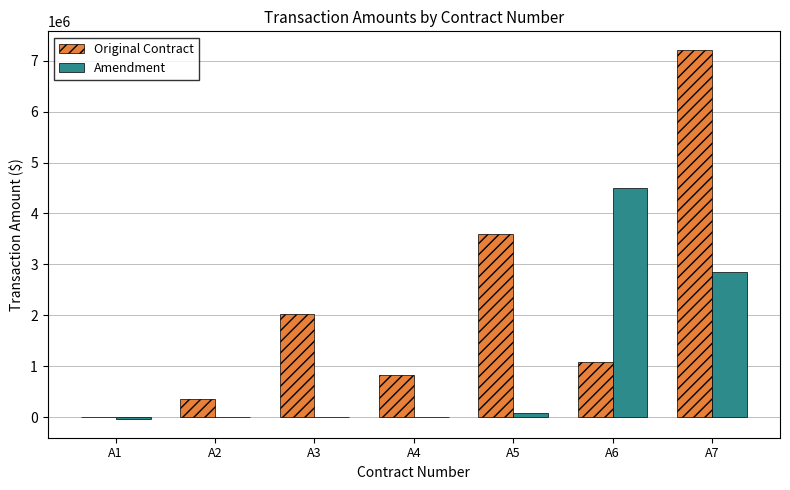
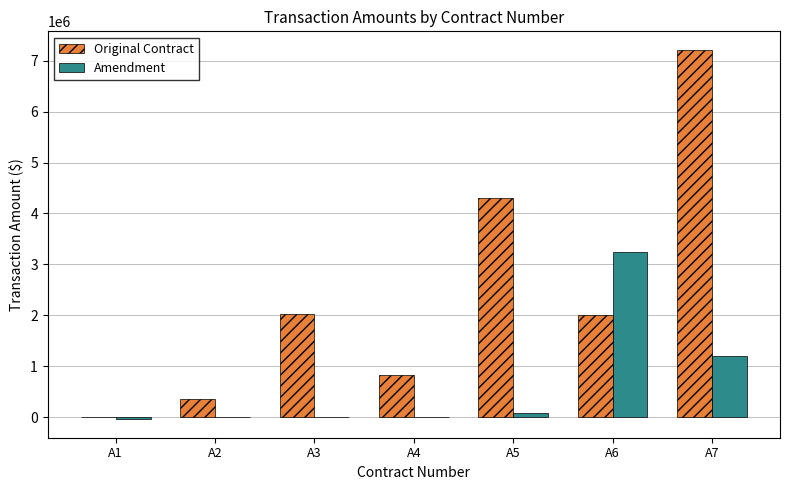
  {
    "Original Contract": {
      "A1": 0,
      "A2": 400000,
      "A3": 2000000,
      "A4": 800000,
-     "A5": 3600000,
-     "A6": 1100000,
+     "A5": 4300000,
+     "A6": 2000000,
      "A7": 7200000
    },
    "Amendment": {
      "A3": 0,
      "A4": 0,
      "A5": 100000,
-     "A6": 4500000,
-     "A7": 2900000
+     "A6": 3200000,
+     "A7": 1200000
    }
  }
